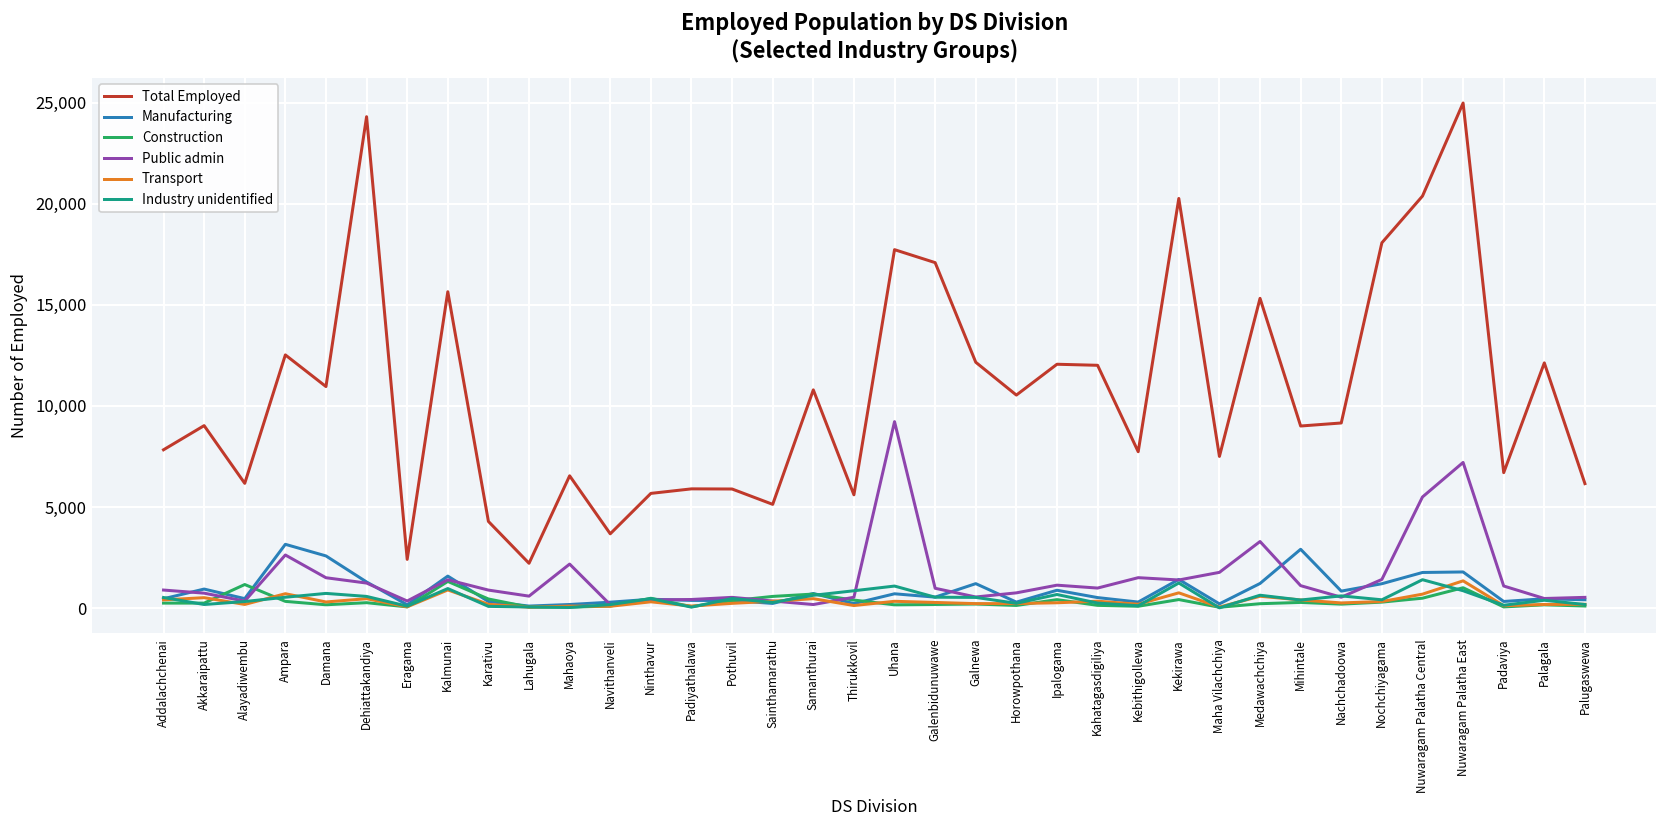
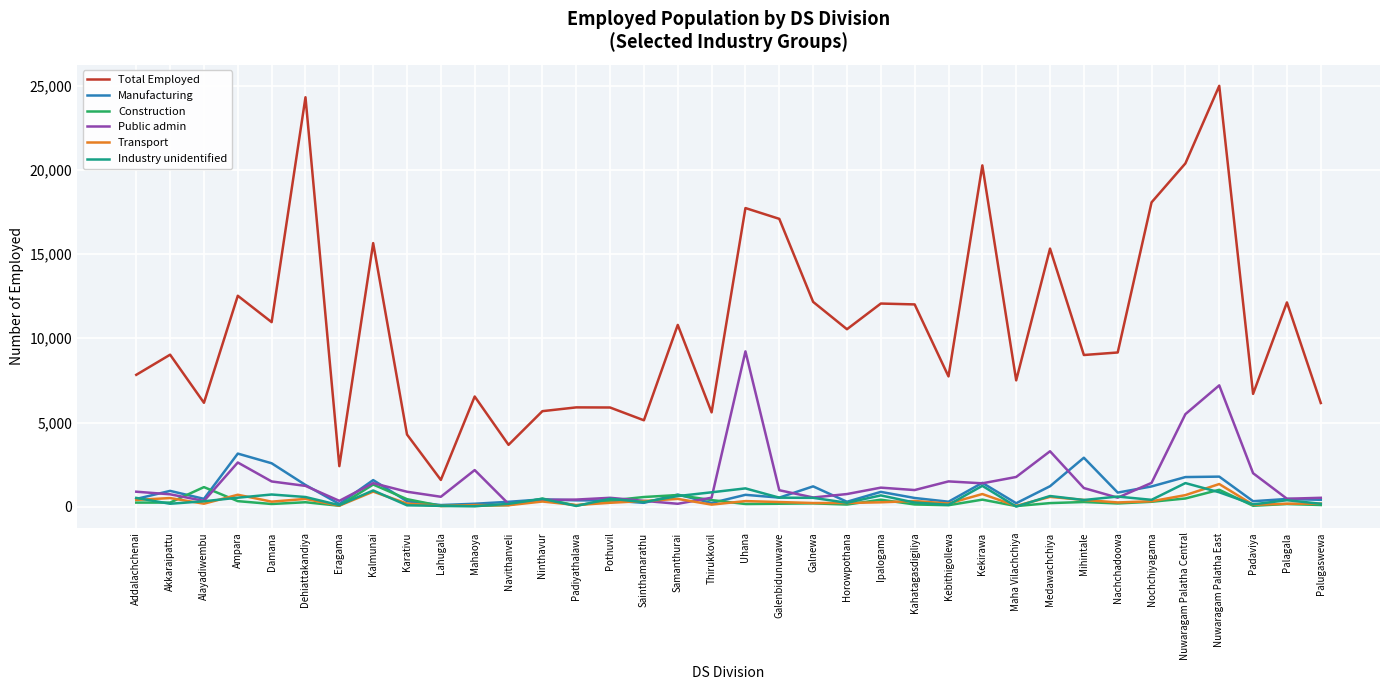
  {
    "Total Employed": {
      "Addalachchenai": "7,800",
      "Akkaraipattu": "9,000",
      "Alayadiwembu": "6,200",
      "Ampara": "12,500",
      "Damana": "11,000",
      "Dehiattakandiya": "24,300",
      "Eragama": "2,400",
      "Kalmunai": "15,600",
      "Karativu": "4,300",
-     "Lahugala": "2,200",
+     "Lahugala": "1,600",
      "Mahaoya": "6,500",
      "Navithanveli": "3,700",
      "Ninthavur": "5,700",
      "Padiyathalawa": "5,900",
      "Pothuvil": "5,900",
      "Sainthamarathu": "5,100",
      "Samanthurai": "10,800",
      "Thirukkovil": "5,600",
      "Uhana": "17,700",
      "Galenbidunuwawe": "17,100",
      "Galnewa": "12,200",
      "Horowpothana": "10,500",
      "Ipalogama": "12,100",
      "Kahatagasdigiliya": "12,000",
      "Kebithigollewa": "7,700",
      "Kekirawa": "20,300",
      "Maha Vilachchiya": "7,500",
      "Medawachchiya": "15,300",
      "Mihintale": "9,000",
      "Nachchadoowa": "9,200",
      "Nochchiyagama": "18,100",
      "Nuwaragam Palatha Central": "20,400",
      "Nuwaragam Palatha East": "25,000",
      "Padaviya": "6,700",
      "Palagala": "12,100",
      "Palugaswewa": "6,200"
    },
    "Manufacturing": {
      "Akkaraipattu": "900",
      "Ampara": "3,200",
      "Damana": "2,600",
      "Kalmunai": "1,600",
      "Uhana": "700",
      "Galnewa": "1,200",
      "Ipalogama": "900",
      "Kahatagasdigiliya": "500",
      "Maha Vilachchiya": "200",
      "Medawachchiya": "1,200",
      "Mihintale": "2,900",
      "Nachchadoowa": "800",
      "Nochchiyagama": "1,200",
      "Nuwaragam Palatha Central": "1,800",
      "Nuwaragam Palatha East": "1,800",
      "Padaviya": "300"
    },
    "Public admin": {
      "Addalachchenai": "900",
      "Akkaraipattu": "700",
      "Ampara": "2,600",
      "Damana": "1,500",
      "Eragama": "400",
      "Karativu": "900",
      "Lahugala": "600",
      "Mahaoya": "2,200",
      "Samanthurai": "200",
      "Uhana": "9,200",
      "Galenbidunuwawe": "1,000",
      "Horowpothana": "800",
      "Ipalogama": "1,100",
      "Kahatagasdigiliya": "1,000",
      "Kebithigollewa": "1,500",
      "Maha Vilachchiya": "1,800",
      "Medawachchiya": "3,300",
      "Mihintale": "1,100",
      "Nochchiyagama": "1,400",
      "Nuwaragam Palatha Central": "5,500",
      "Nuwaragam Palatha East": "7,200",
-     "Padaviya": "1,100"
+     "Padaviya": "2,000"
    },
    "Transport": {
      "Akkaraipattu": "500",
      "Ampara": "700",
      "Samanthurai": "500",
      "Uhana": "300",
      "Ipalogama": "300",
      "Kekirawa": "800",
      "Nuwaragam Palatha Central": "700",
      "Nuwaragam Palatha East": "1,300"
    }
  }
